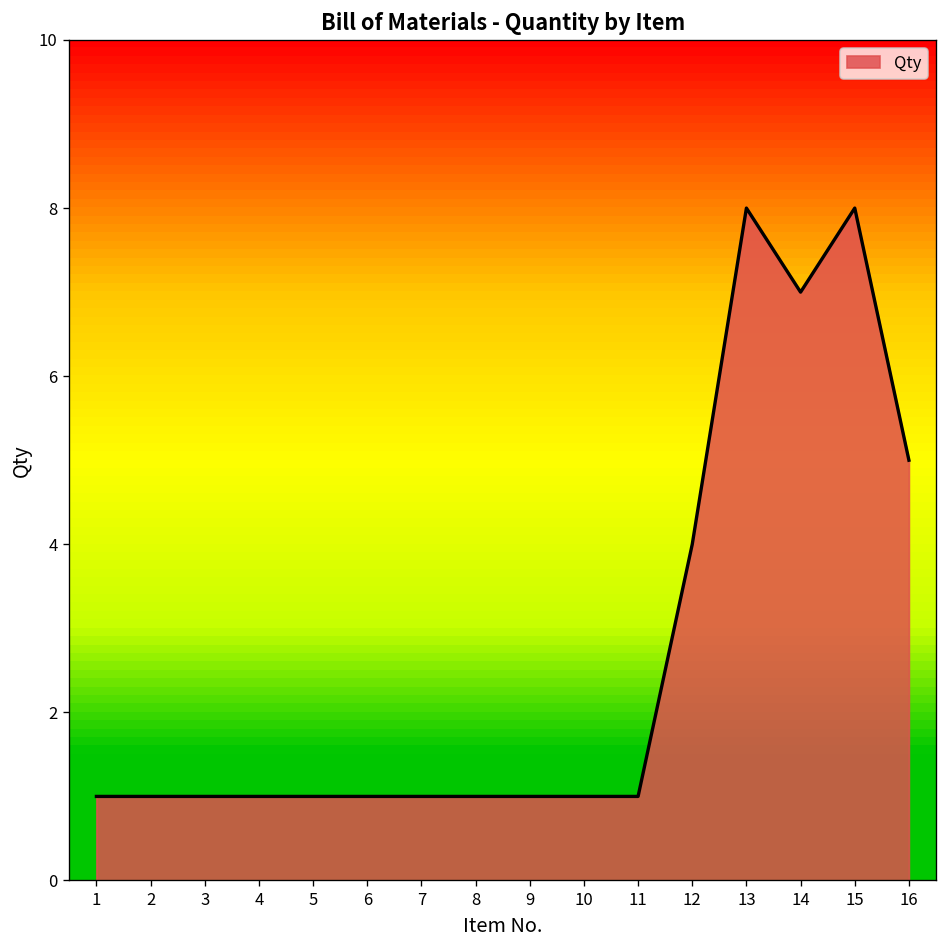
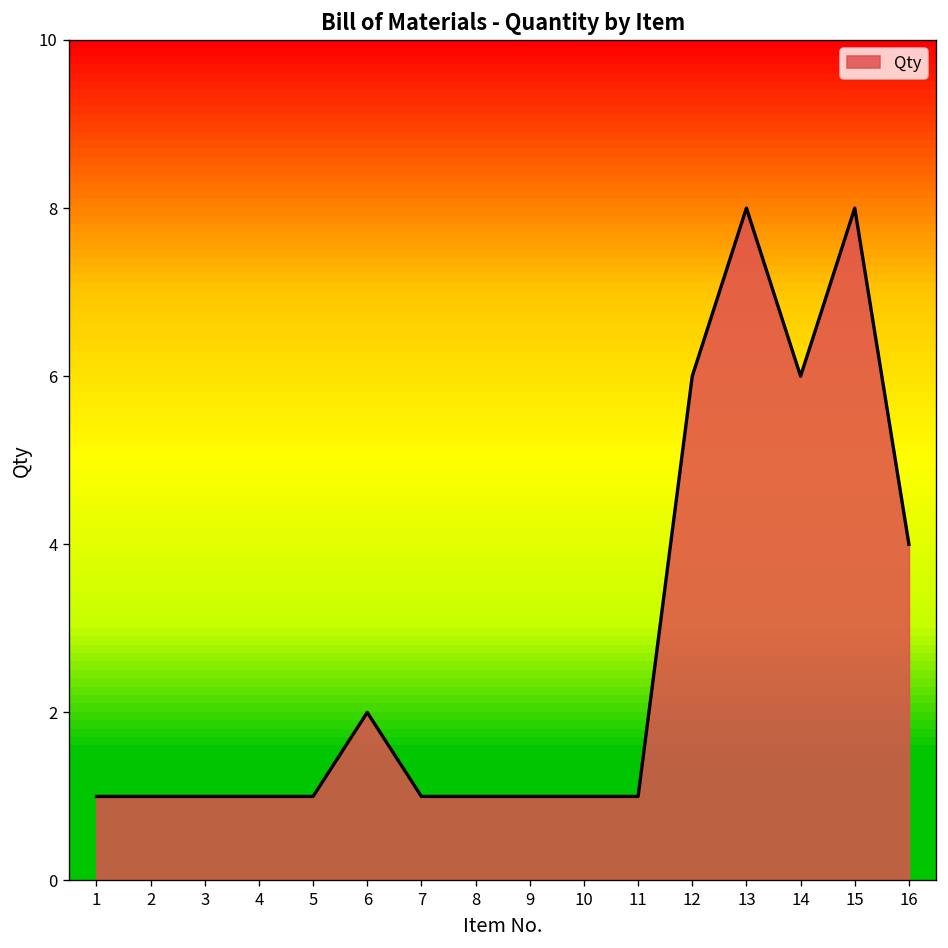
  {
    "1": 1,
    "2": 1,
    "3": 1,
    "4": 1,
    "5": 1,
-   "6": 1,
+   "6": 2,
    "7": 1,
    "8": 1,
    "9": 1,
    "10": 1,
    "11": 1,
-   "12": 4,
+   "12": 6,
    "13": 8,
-   "14": 7,
+   "14": 6,
    "15": 8,
-   "16": 5
+   "16": 4
  }
